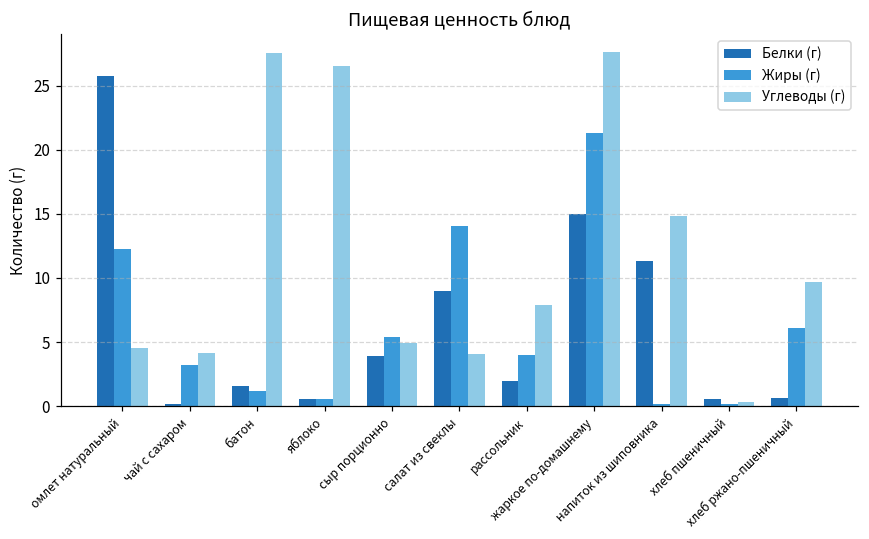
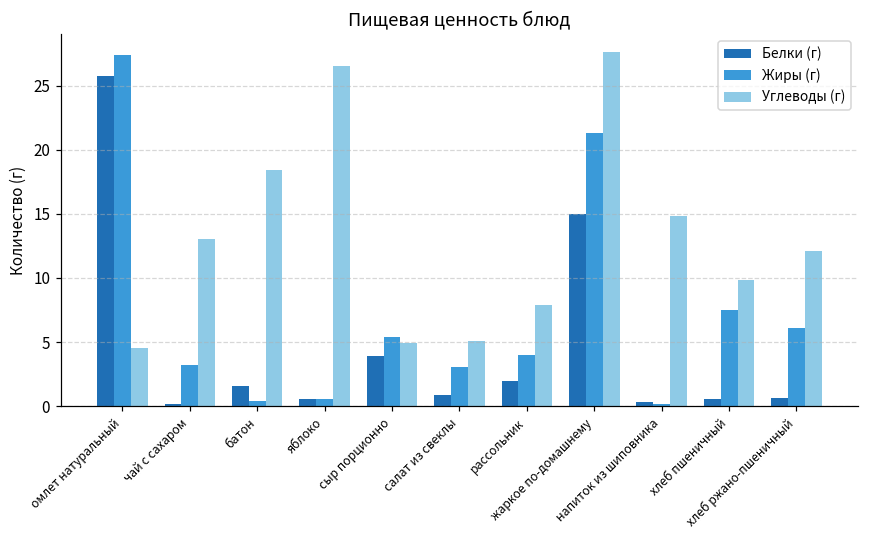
  {
    "Белки (г)": {
      "омлет натуральный": 25.7,
      "батон": 1.6,
      "яблоко": 0.5,
      "сыр порционно": 3.9,
-     "салат из свеклы": 9.0,
+     "салат из свеклы": 0.9,
      "рассольник": 2.0,
      "жаркое по-домашнему": 15.0,
-     "напиток из шиповника": 11.3,
+     "напиток из шиповника": 0.3,
      "хлеб пшеничный": 0.5,
      "хлеб ржано-пшеничный": 0.6
    },
    "Жиры (г)": {
-     "омлет натуральный": 12.3,
+     "омлет натуральный": 27.4,
      "чай с сахаром": 3.2,
-     "батон": 1.2,
+     "батон": 0.4,
      "яблоко": 0.5,
      "сыр порционно": 5.4,
-     "салат из свеклы": 14.1,
+     "салат из свеклы": 3.1,
      "рассольник": 4.0,
      "жаркое по-домашнему": 21.3,
-     "хлеб пшеничный": 0.2,
+     "хлеб пшеничный": 7.5,
      "хлеб ржано-пшеничный": 6.1
    },
    "Углеводы (г)": {
      "омлет натуральный": 4.6,
-     "чай с сахаром": 4.2,
-     "батон": 27.5,
+     "чай с сахаром": 13.0,
+     "батон": 18.4,
      "яблоко": 26.5,
      "сыр порционно": 4.9,
-     "салат из свеклы": 4.1,
+     "салат из свеклы": 5.1,
      "рассольник": 7.9,
      "жаркое по-домашнему": 27.6,
      "напиток из шиповника": 14.8,
-     "хлеб пшеничный": 0.4,
-     "хлеб ржано-пшеничный": 9.7
+     "хлеб пшеничный": 9.8,
+     "хлеб ржано-пшеничный": 12.1
    }
  }
